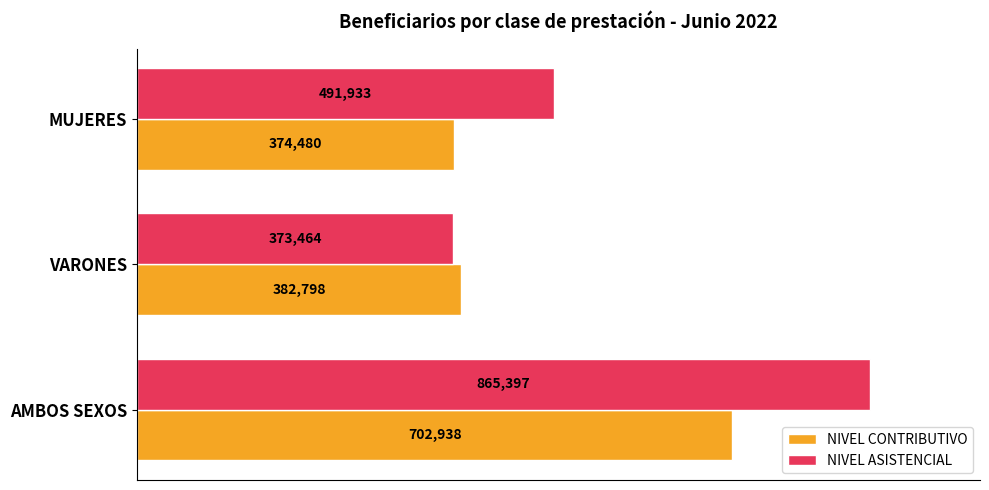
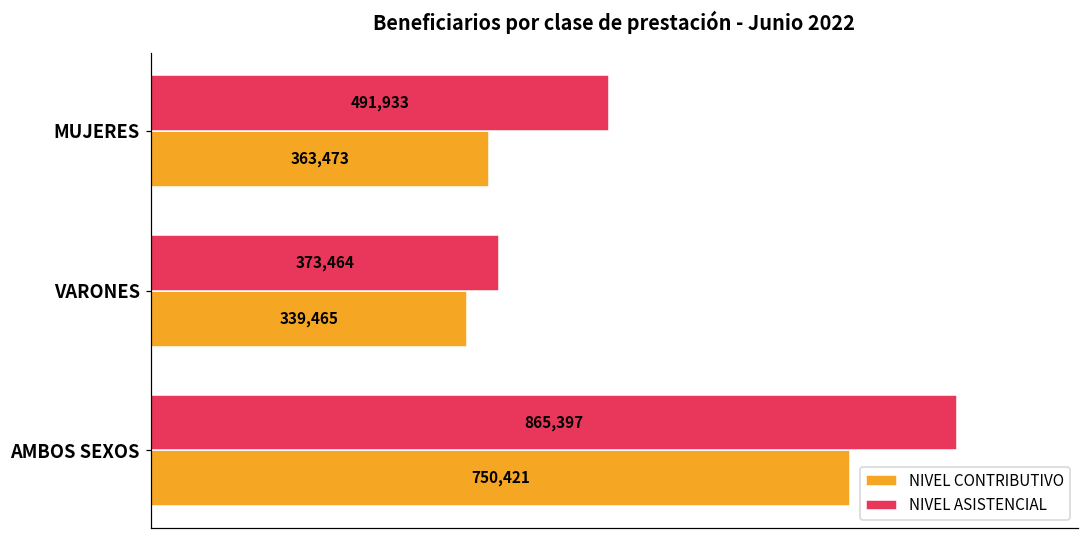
  {
    "NIVEL CONTRIBUTIVO": {
-     "MUJERES": "374,480",
-     "VARONES": "382,798",
-     "AMBOS SEXOS": "702,938"
+     "MUJERES": "363,473",
+     "VARONES": "339,465",
+     "AMBOS SEXOS": "750,421"
    },
    "NIVEL ASISTENCIAL": {
      "MUJERES": "491,933",
      "VARONES": "373,464",
      "AMBOS SEXOS": "865,397"
    }
  }
